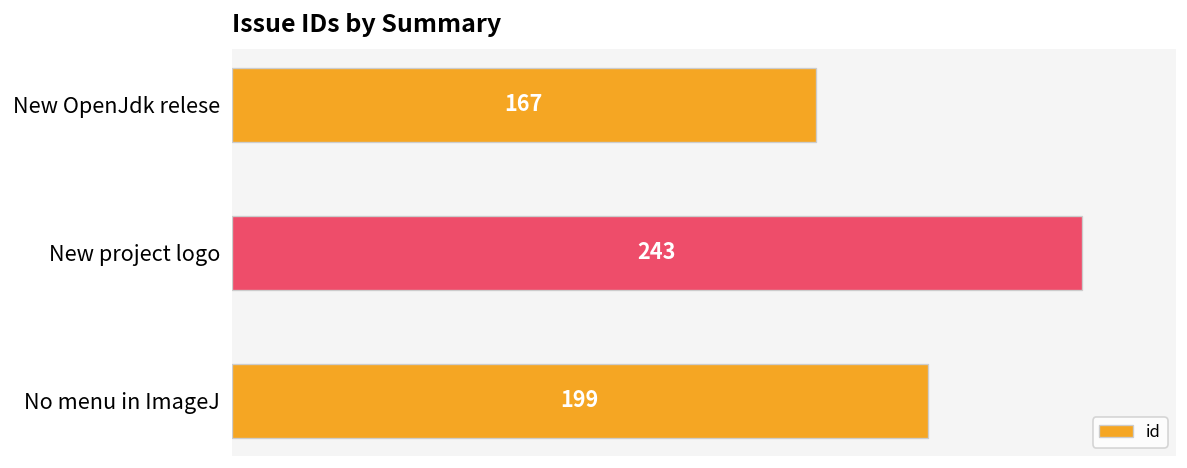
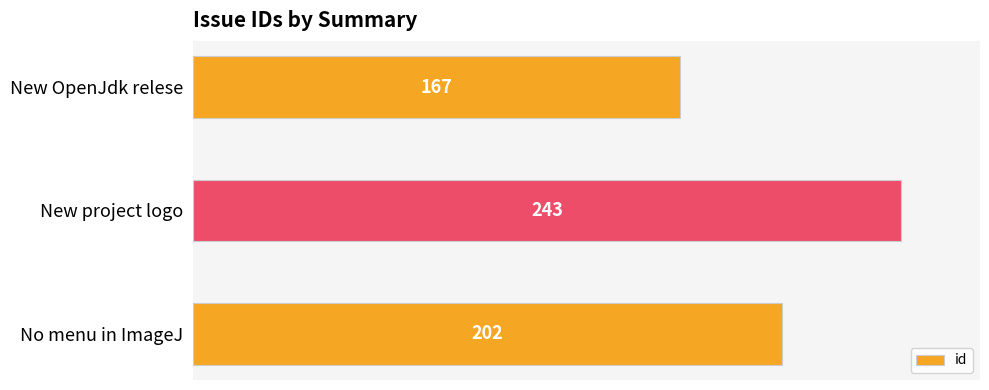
  {
    "New OpenJdk relese": 167,
    "New project logo": 243,
-   "No menu in ImageJ": 199
+   "No menu in ImageJ": 202
  }
